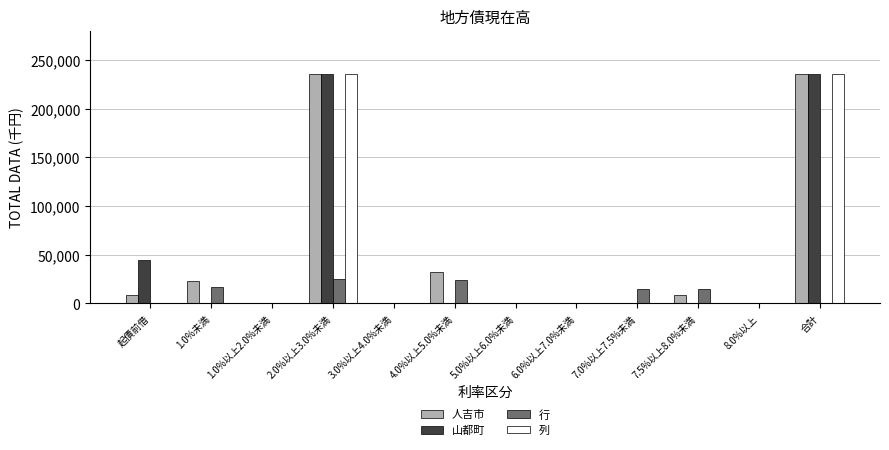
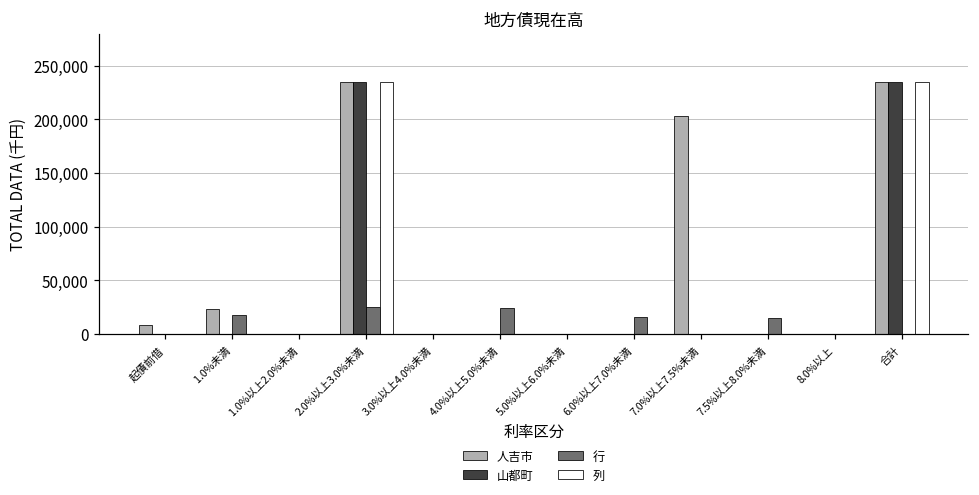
  {
    "人吉市": {
      "起債前借": "10,000",
      "1.0%未満": "20,000",
      "1.0%以上2.0%未満": "0",
      "2.0%以上3.0%未満": "240,000",
      "3.0%以上4.0%未満": "0",
-     "4.0%以上5.0%未満": "30,000",
+     "4.0%以上5.0%未満": "0",
      "5.0%以上6.0%未満": "0",
      "6.0%以上7.0%未満": "0",
-     "7.0%以上7.5%未満": "0",
-     "7.5%以上8.0%未満": "10,000",
+     "7.0%以上7.5%未満": "200,000",
+     "7.5%以上8.0%未満": "0",
      "8.0%以上": "0",
      "合計": "240,000"
    },
    "山都町": {
-     "起債前借": "40,000",
+     "起債前借": "0",
      "1.0%未満": "0",
      "1.0%以上2.0%未満": "0",
      "2.0%以上3.0%未満": "240,000",
      "3.0%以上4.0%未満": "0",
      "4.0%以上5.0%未満": "0",
      "5.0%以上6.0%未満": "0",
      "6.0%以上7.0%未満": "0",
      "7.0%以上7.5%未満": "0",
      "7.5%以上8.0%未満": "0",
      "8.0%以上": "0",
      "合計": "240,000"
    },
    "行": {
      "1.0%未満": "20,000",
      "2.0%以上3.0%未満": "30,000",
      "4.0%以上5.0%未満": "20,000",
-     "6.0%以上7.0%未満": "0",
-     "7.0%以上7.5%未満": "10,000",
+     "6.0%以上7.0%未満": "20,000",
+     "7.0%以上7.5%未満": "0",
      "7.5%以上8.0%未満": "10,000"
    },
    "列": {
      "起債前借": "0",
      "1.0%未満": "0",
      "1.0%以上2.0%未満": "0",
      "2.0%以上3.0%未満": "240,000",
      "3.0%以上4.0%未満": "0",
      "4.0%以上5.0%未満": "0",
      "5.0%以上6.0%未満": "0",
      "6.0%以上7.0%未満": "0",
      "7.0%以上7.5%未満": "0",
      "7.5%以上8.0%未満": "0",
      "8.0%以上": "0",
      "合計": "240,000"
    }
  }
